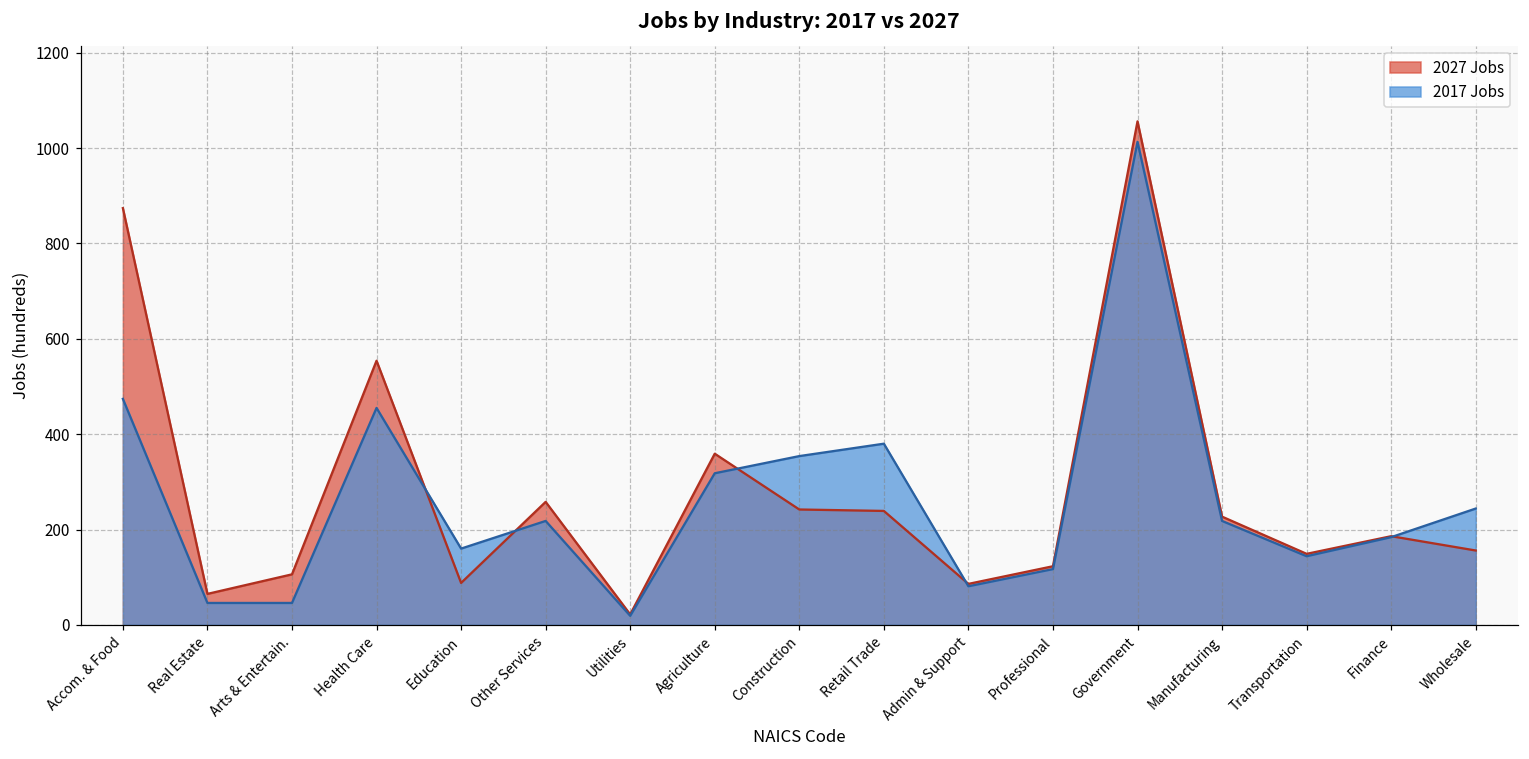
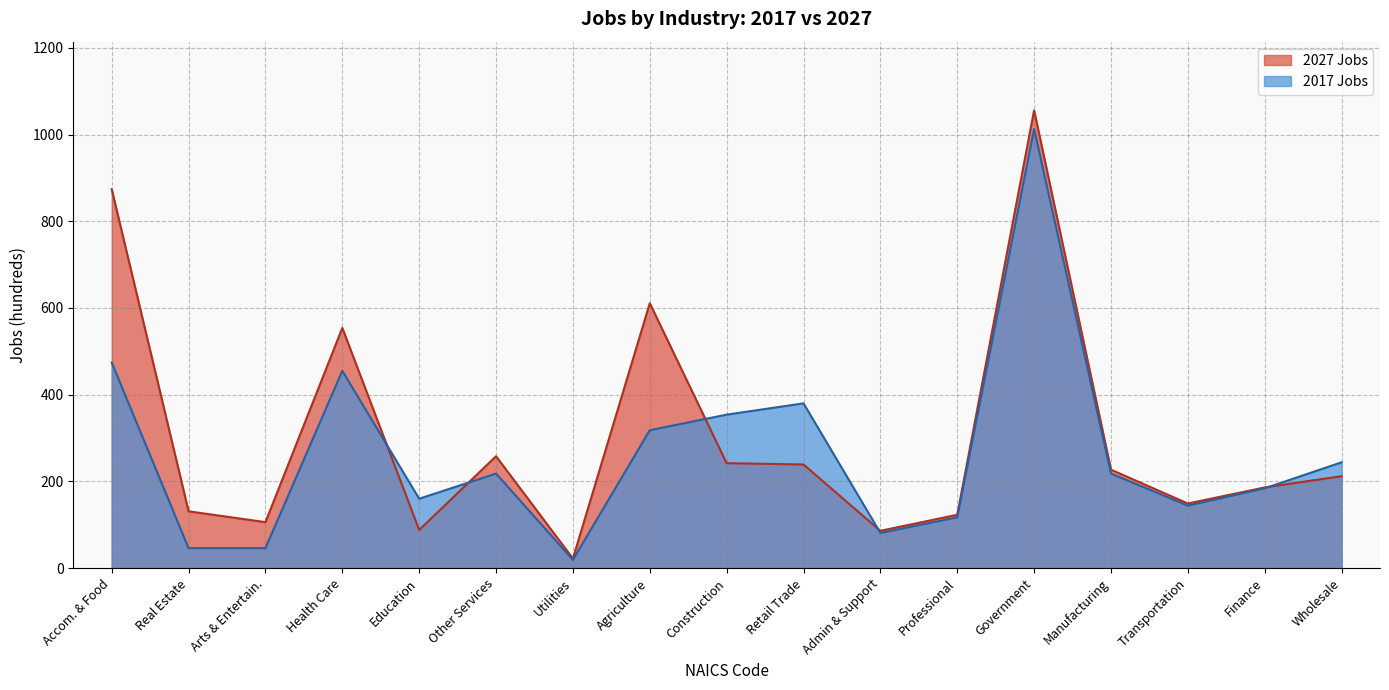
  {
    "2027 Jobs": {
      "Accom. & Food": 870,
-     "Real Estate": 70,
+     "Real Estate": 130,
      "Arts & Entertain.": 110,
      "Health Care": 550,
      "Education": 90,
      "Other Services": 260,
-     "Agriculture": 360,
+     "Agriculture": 610,
      "Construction": 240,
      "Retail Trade": 240,
      "Professional": 120,
      "Government": 1060,
      "Manufacturing": 230,
-     "Wholesale": 160
+     "Wholesale": 210
    },
    "2017 Jobs": {
      "Accom. & Food": 470,
      "Real Estate": 50,
      "Arts & Entertain.": 50,
      "Health Care": 460,
      "Education": 160,
      "Other Services": 220,
      "Agriculture": 320,
      "Construction": 350,
      "Retail Trade": 380,
      "Professional": 120,
      "Government": 1010,
      "Manufacturing": 220,
      "Wholesale": 240
    }
  }
